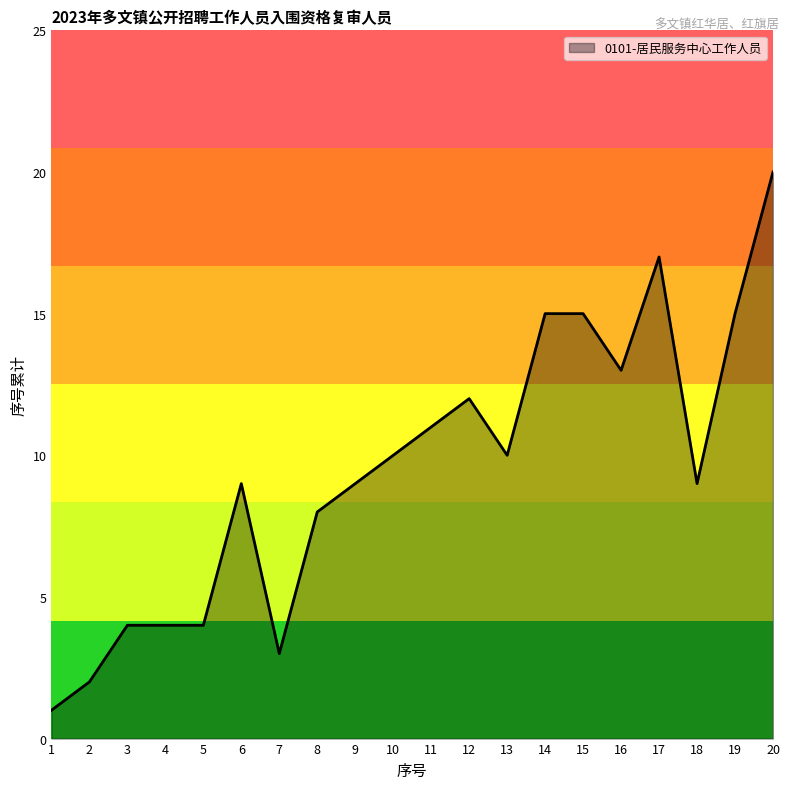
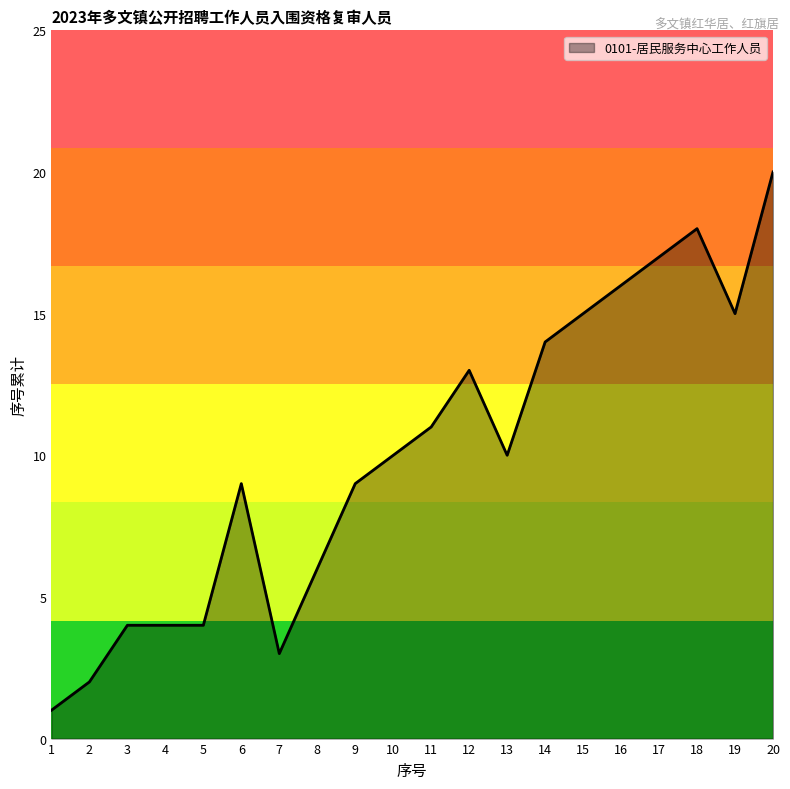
  {
    "1": 1,
    "2": 2,
    "3": 4,
    "4": 4,
    "5": 4,
    "6": 9,
    "7": 3,
-   "8": 8,
+   "8": 6,
    "9": 9,
    "10": 10,
    "11": 11,
-   "12": 12,
+   "12": 13,
    "13": 10,
-   "14": 15,
+   "14": 14,
    "15": 15,
-   "16": 13,
+   "16": 16,
    "17": 17,
-   "18": 9,
+   "18": 18,
    "19": 15,
    "20": 20
  }
